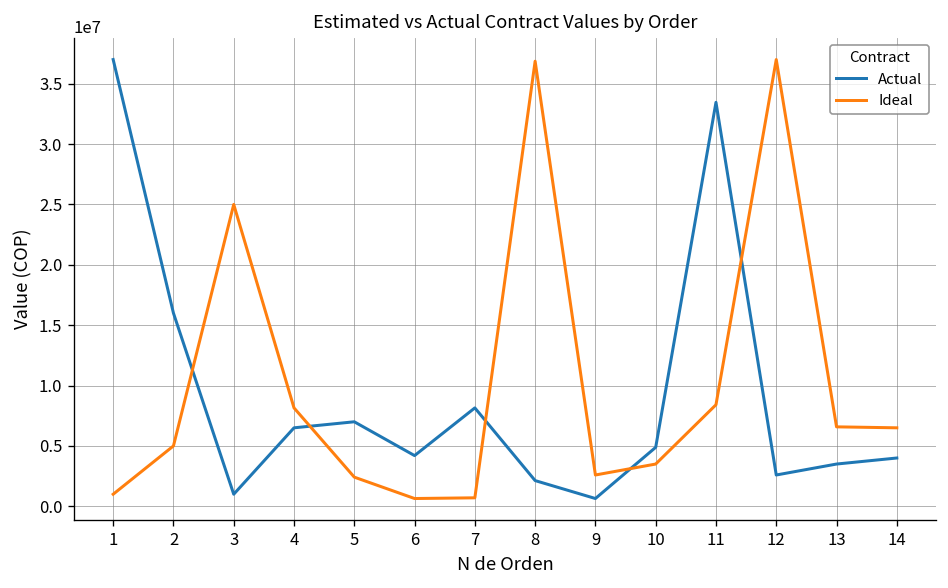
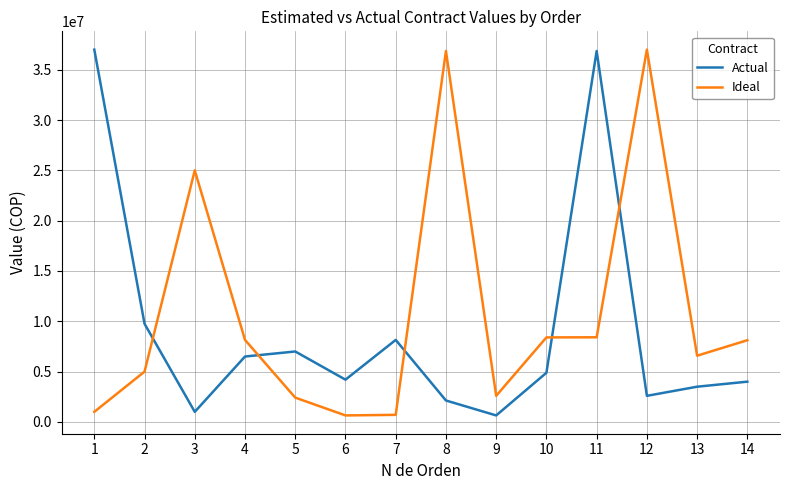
  {
    "Actual": {
      "1": 37000000,
-     "2": 16000000,
+     "2": 9800000,
      "3": 1000000,
      "4": 6500000,
      "5": 7000000,
      "6": 4200000,
      "7": 8200000,
      "8": 2100000,
      "9": 600000,
      "10": 4900000,
-     "11": 33500000,
+     "11": 36900000,
      "12": 2600000,
      "13": 3500000,
      "14": 4000000
    },
    "Ideal": {
      "1": 1000000,
      "2": 5000000,
      "3": 25000000,
      "4": 8200000,
      "5": 2400000,
      "6": 600000,
      "7": 700000,
      "8": 36900000,
      "9": 2600000,
-     "10": 3500000,
+     "10": 8400000,
      "11": 8400000,
      "12": 37000000,
      "13": 6600000,
-     "14": 6500000
+     "14": 8100000
    }
  }
